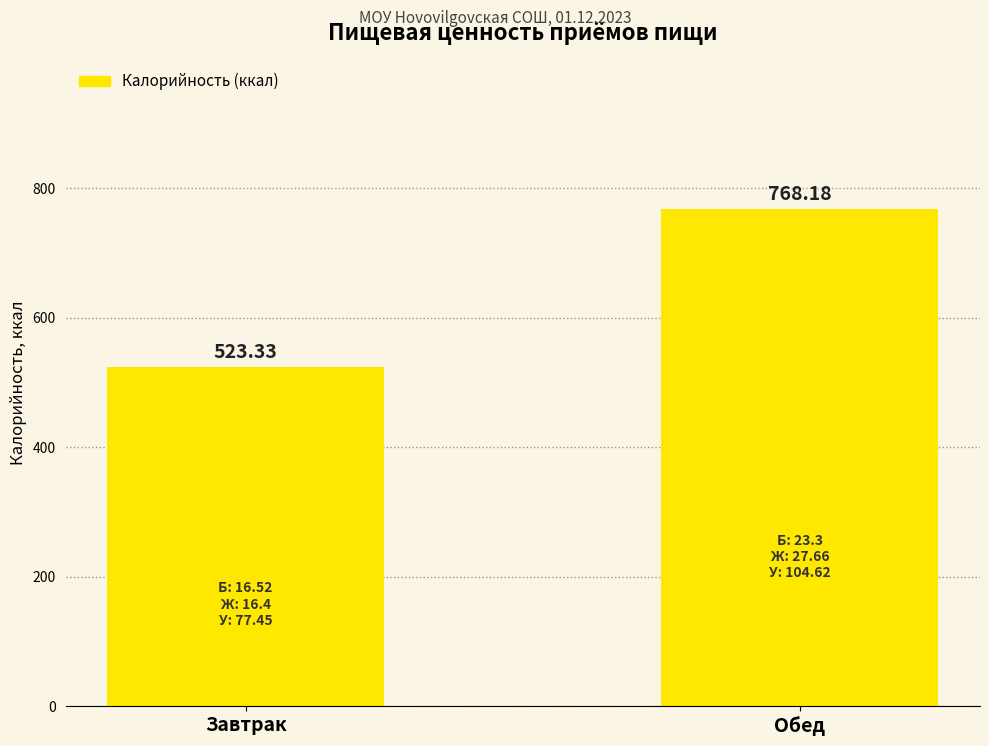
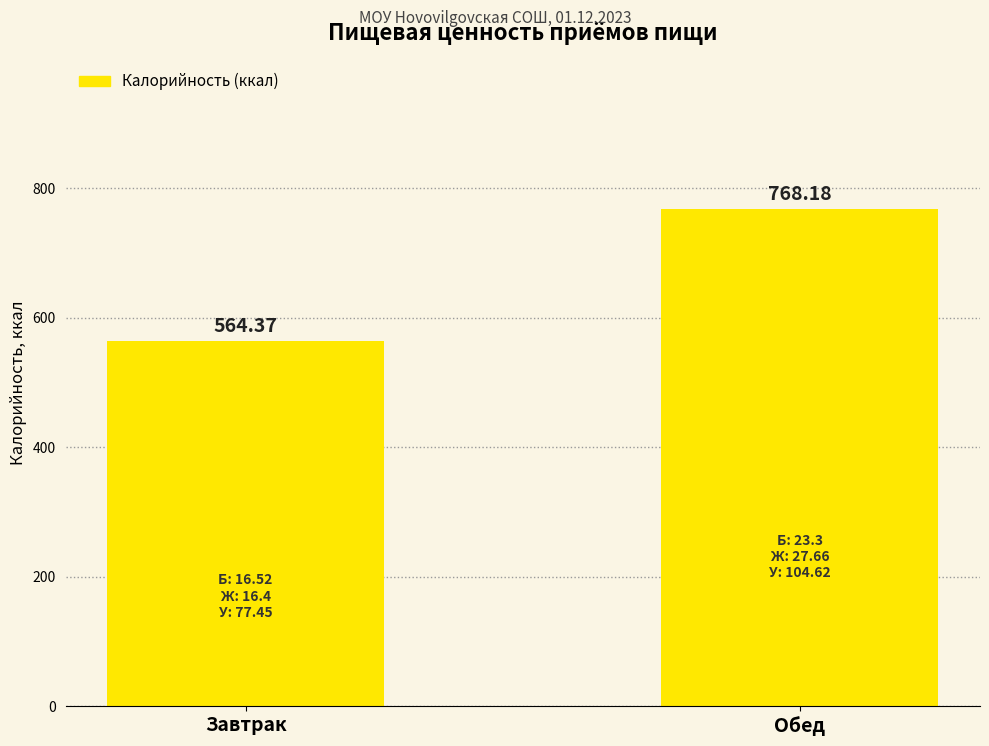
  {
-   "Завтрак": 523.33,
+   "Завтрак": 564.37,
    "Обед": 768.18
  }
